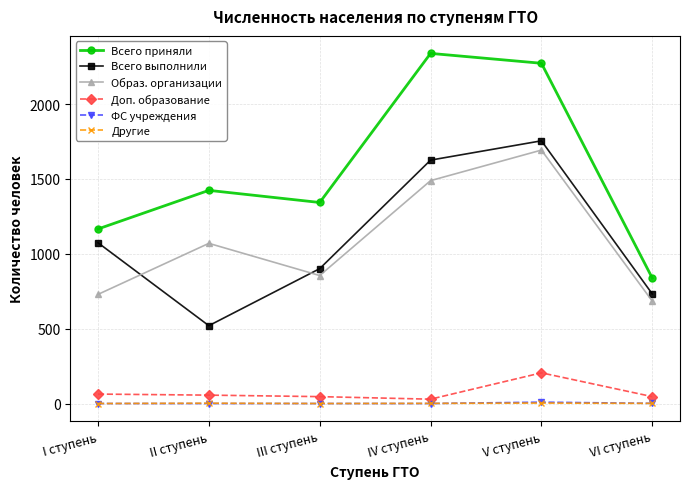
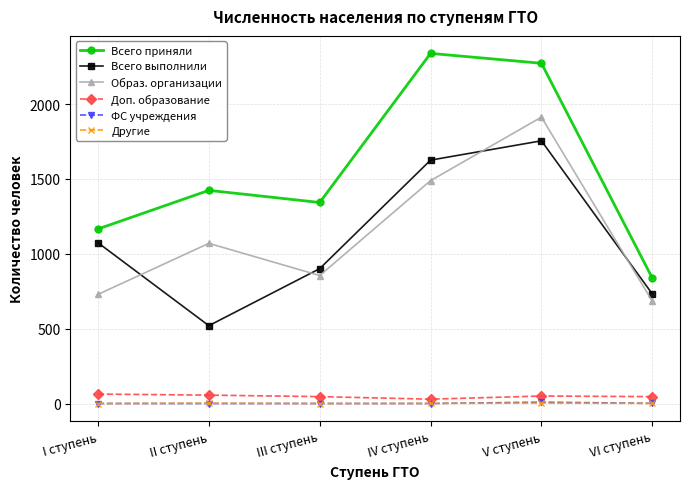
  {
    "Всего приняли": {
      "I ступень": 1170,
      "II ступень": 1420,
      "III ступень": 1340,
      "IV ступень": 2340,
      "V ступень": 2270,
      "VI ступень": 840
    },
    "Всего выполнили": {
      "I ступень": 1070,
      "II ступень": 520,
      "III ступень": 900,
      "IV ступень": 1630,
      "V ступень": 1760,
      "VI ступень": 730
    },
    "Образ. организации": {
      "I ступень": 730,
      "II ступень": 1070,
      "III ступень": 860,
      "IV ступень": 1490,
-     "V ступень": 1690,
+     "V ступень": 1910,
      "VI ступень": 680
    },
    "Доп. образование": {
      "I ступень": 60,
      "II ступень": 60,
      "III ступень": 50,
      "IV ступень": 30,
-     "V ступень": 210,
+     "V ступень": 50,
      "VI ступень": 50
    }
  }
